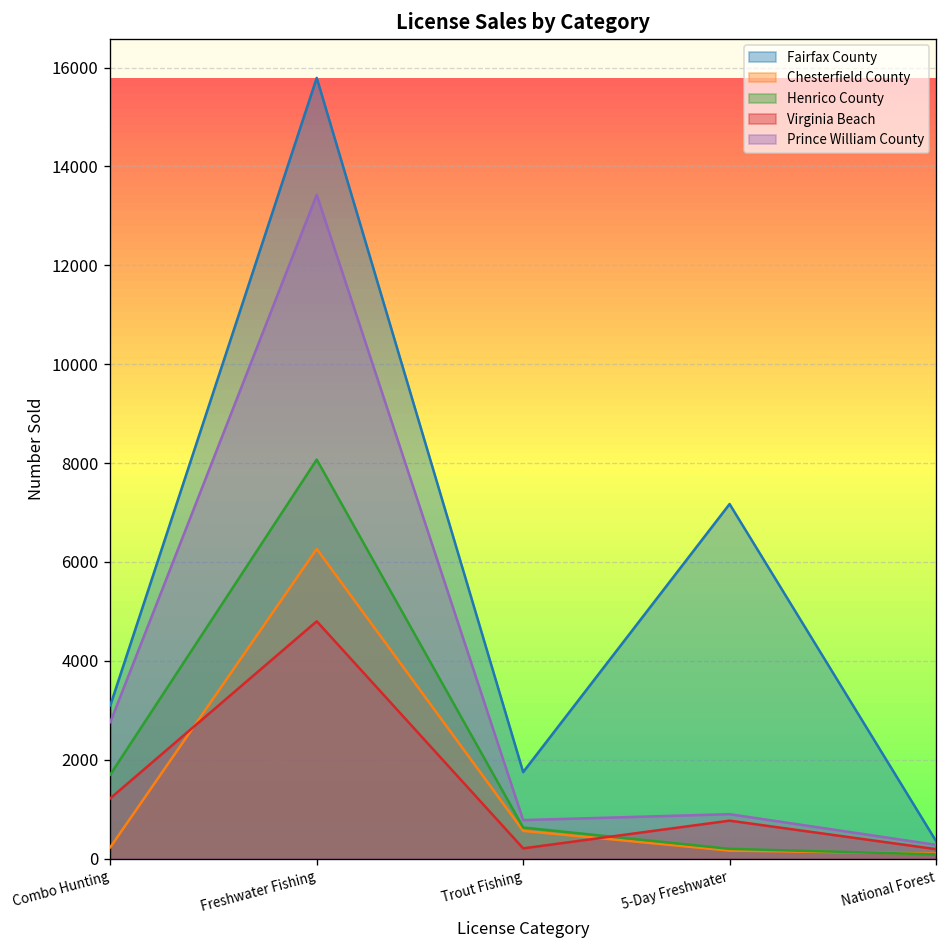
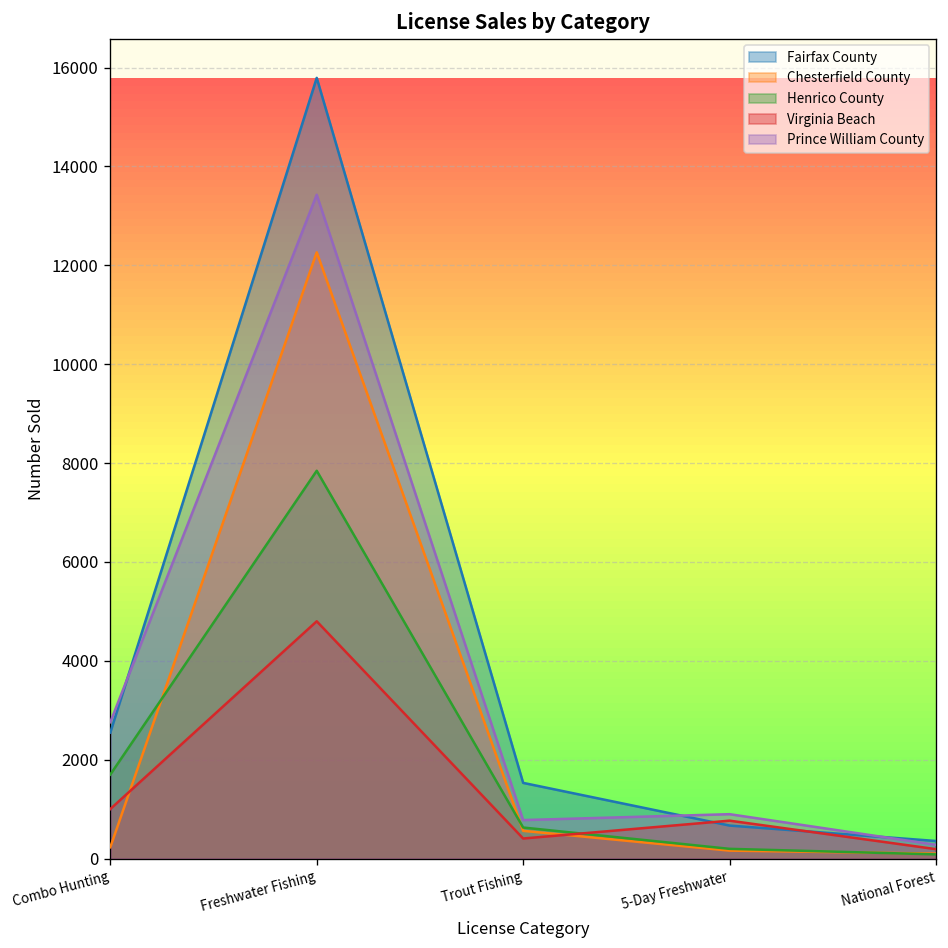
  {
    "Fairfax County": {
-     "Combo Hunting": 3100,
+     "Combo Hunting": 2600,
      "Freshwater Fishing": 15800,
-     "Trout Fishing": 1800,
-     "5-Day Freshwater": 7200,
+     "Trout Fishing": 1500,
+     "5-Day Freshwater": 700,
      "National Forest": 400
    },
    "Chesterfield County": {
      "Combo Hunting": 200,
-     "Freshwater Fishing": 6300,
+     "Freshwater Fishing": 12300,
      "Trout Fishing": 600
    },
    "Henrico County": {
      "Combo Hunting": 1700,
-     "Freshwater Fishing": 8100,
+     "Freshwater Fishing": 7800,
      "Trout Fishing": 600
    },
    "Virginia Beach": {
-     "Combo Hunting": 1200,
+     "Combo Hunting": 1000,
      "Freshwater Fishing": 4800,
-     "Trout Fishing": 200,
+     "Trout Fishing": 400,
      "5-Day Freshwater": 800,
      "National Forest": 200
    },
    "Prince William County": {
      "Combo Hunting": 2800,
      "Freshwater Fishing": 13400,
      "Trout Fishing": 800,
      "5-Day Freshwater": 900,
      "National Forest": 300
    }
  }
